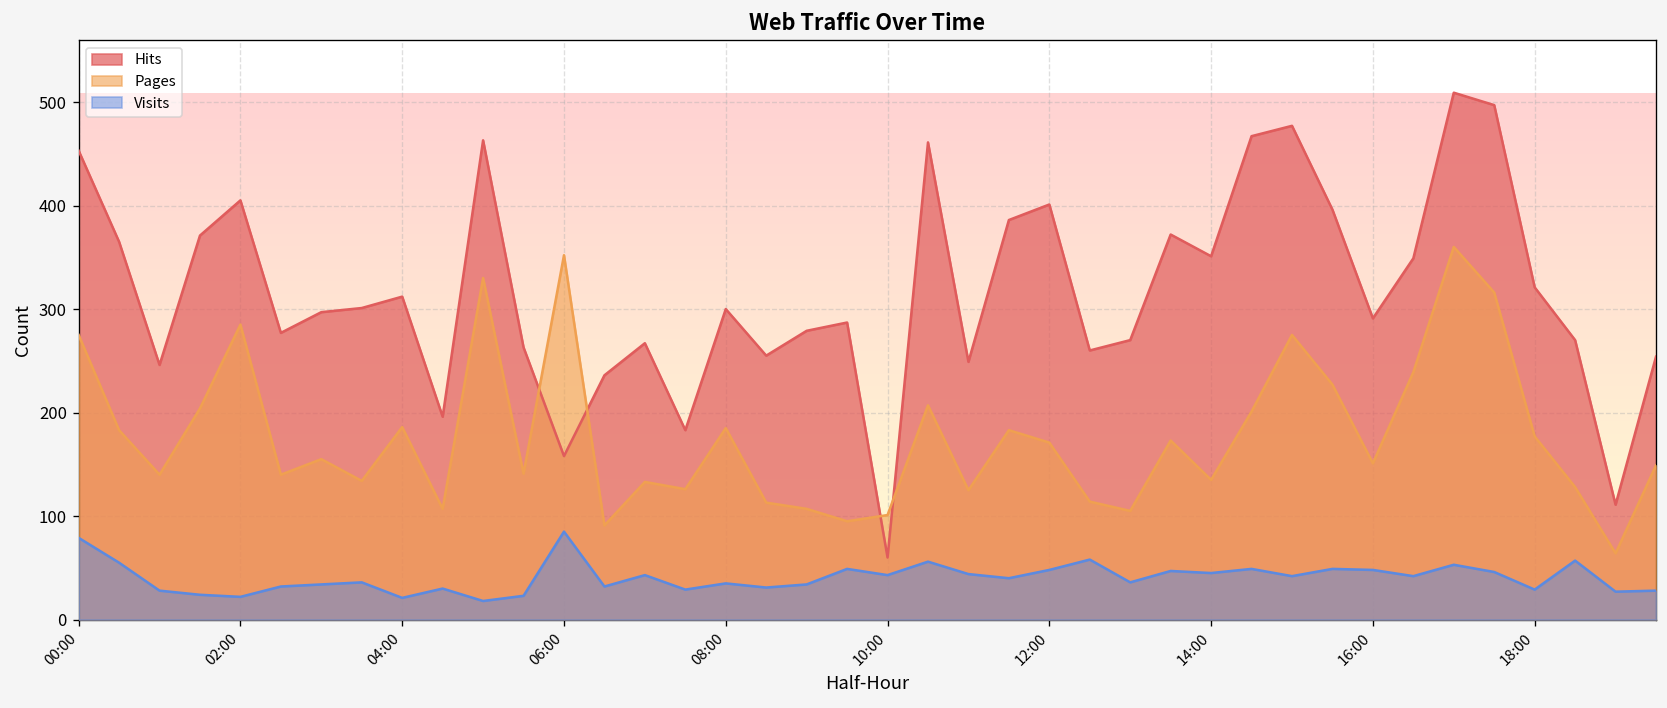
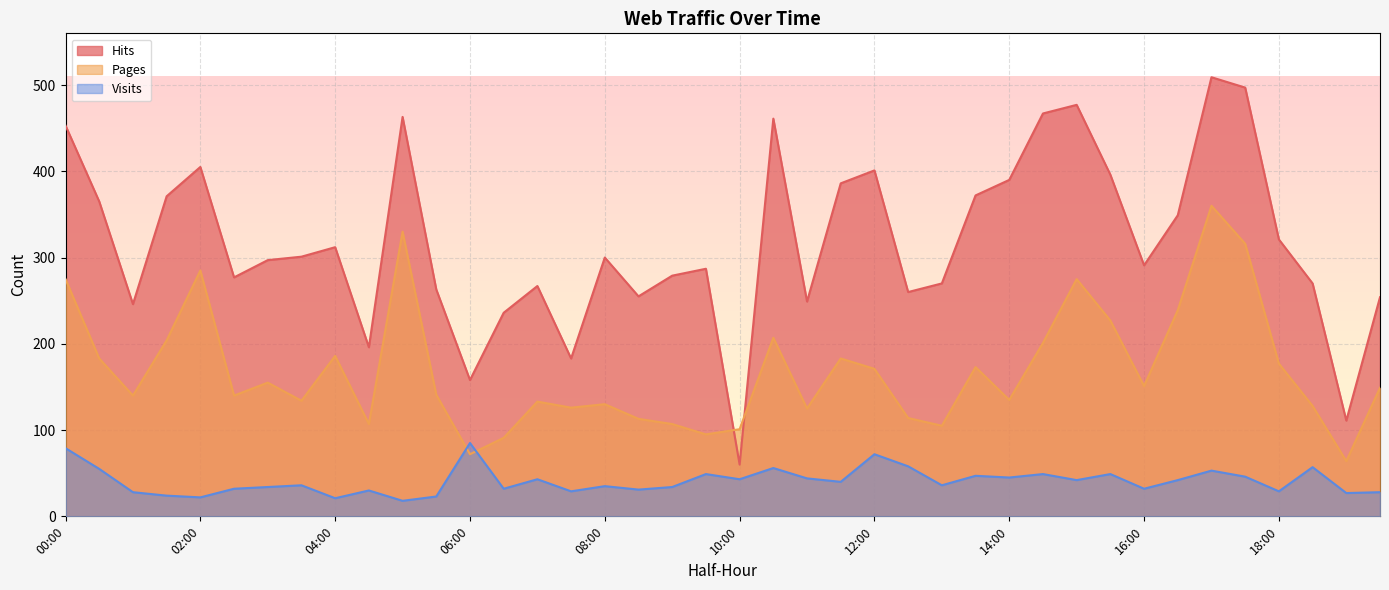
  {
    "Hits": {
      "00:00": 450,
      "02:00": 410,
      "04:00": 310,
      "06:00": 160,
      "08:00": 300,
      "10:00": 60,
      "12:00": 400,
-     "14:00": 350,
+     "14:00": 390,
      "16:00": 290,
      "18:00": 320
    },
    "Pages": {
      "00:00": 280,
      "02:00": 290,
      "04:00": 190,
-     "06:00": 350,
-     "08:00": 190,
+     "06:00": 70,
+     "08:00": 130,
      "10:00": 100,
      "12:00": 170,
      "14:00": 140,
      "16:00": 150,
      "18:00": 180
    },
    "Visits": {
      "00:00": 80,
      "02:00": 20,
      "04:00": 20,
      "06:00": 90,
      "08:00": 40,
      "10:00": 40,
-     "12:00": 50,
+     "12:00": 70,
      "14:00": 50,
-     "16:00": 50,
+     "16:00": 30,
      "18:00": 30
    }
  }
